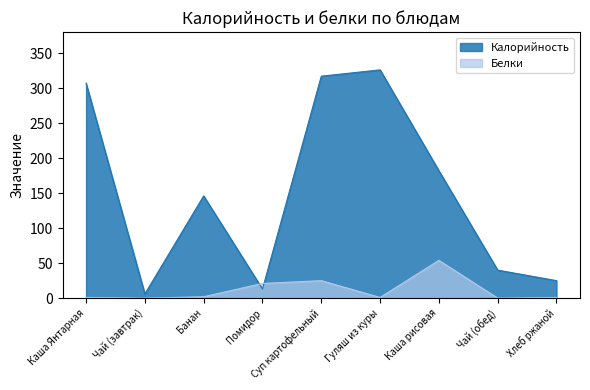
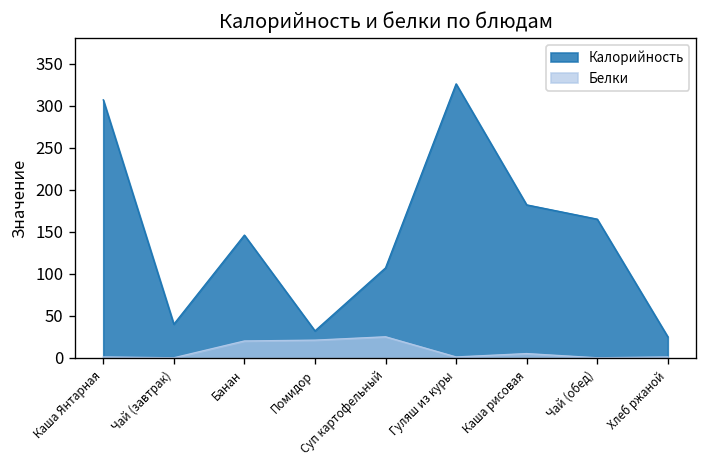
  {
    "Калорийность": {
      "Каша Янтарная": 310,
-     "Чай (завтрак)": 10,
+     "Чай (завтрак)": 40,
      "Банан": 150,
-     "Помидор": 10,
-     "Суп картофельный": 320,
+     "Помидор": 30,
+     "Суп картофельный": 110,
      "Гуляш из куры": 330,
      "Каша рисовая": 180,
-     "Чай (обед)": 40,
+     "Чай (обед)": 170,
      "Хлеб ржаной": 30
    },
    "Белки": {
      "Каша Янтарная": 0,
      "Чай (завтрак)": 0,
-     "Банан": 0,
+     "Банан": 20,
      "Помидор": 20,
      "Суп картофельный": 30,
      "Гуляш из куры": 0,
-     "Каша рисовая": 50,
+     "Каша рисовая": 10,
      "Чай (обед)": 0,
      "Хлеб ржаной": 0
    }
  }
